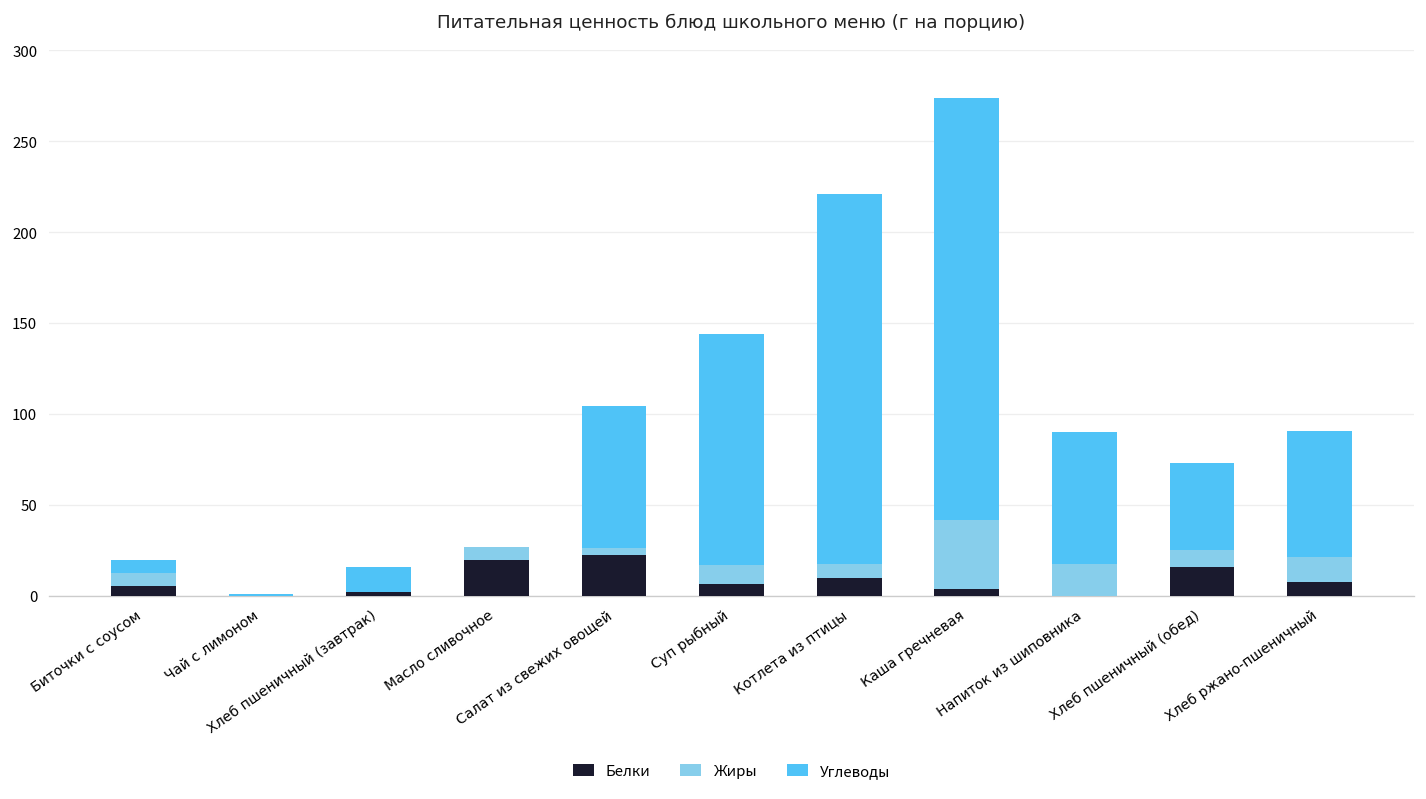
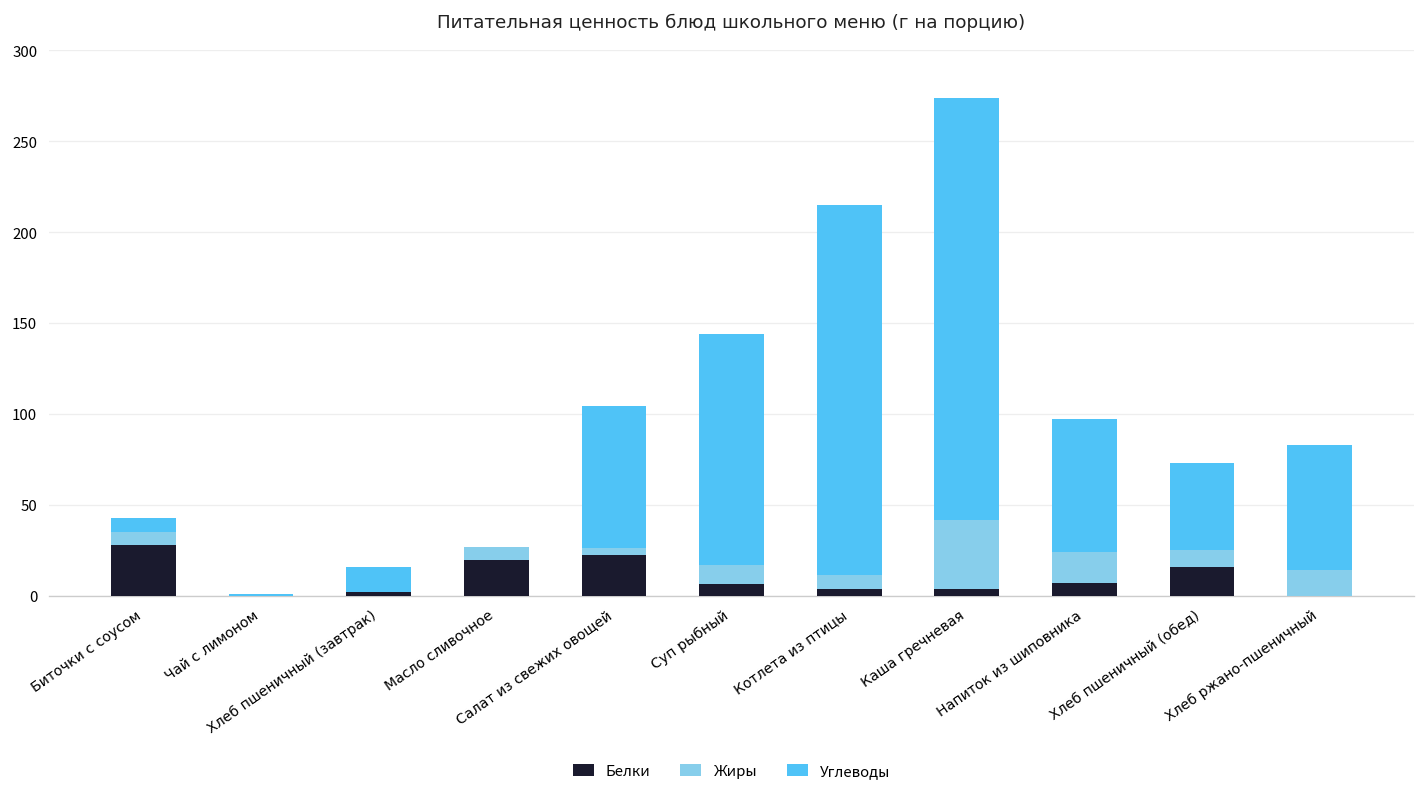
  {
    "Белки": {
-     "Биточки с соусом": 6,
+     "Биточки с соусом": 28,
      "Хлеб пшеничный (завтрак)": 2,
      "Масло сливочное": 20,
      "Салат из свежих овощей": 22,
      "Суп рыбный": 7,
-     "Котлета из птицы": 10,
+     "Котлета из птицы": 4,
      "Каша гречневая": 4,
-     "Напиток из шиповника": 0,
+     "Напиток из шиповника": 7,
      "Хлеб пшеничный (обед)": 16,
-     "Хлеб ржано-пшеничный": 8
+     "Хлеб ржано-пшеничный": 0
    }
  }
